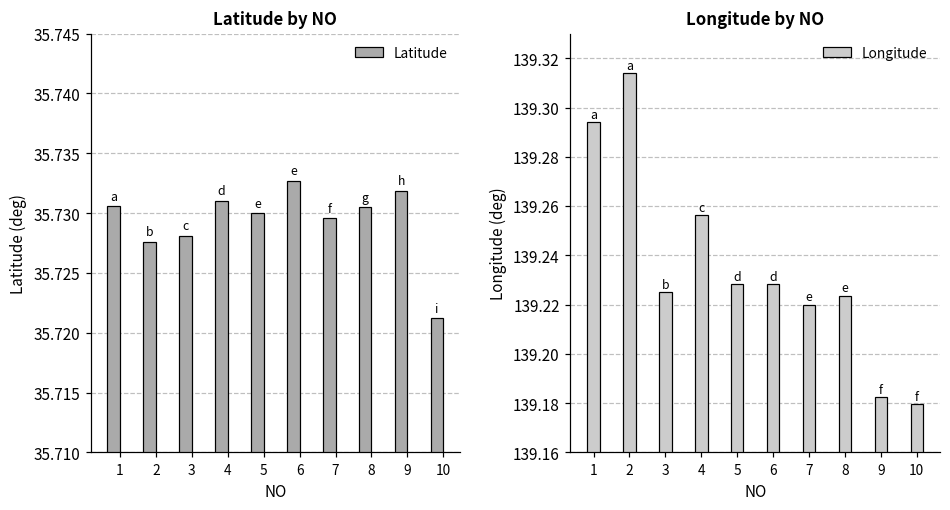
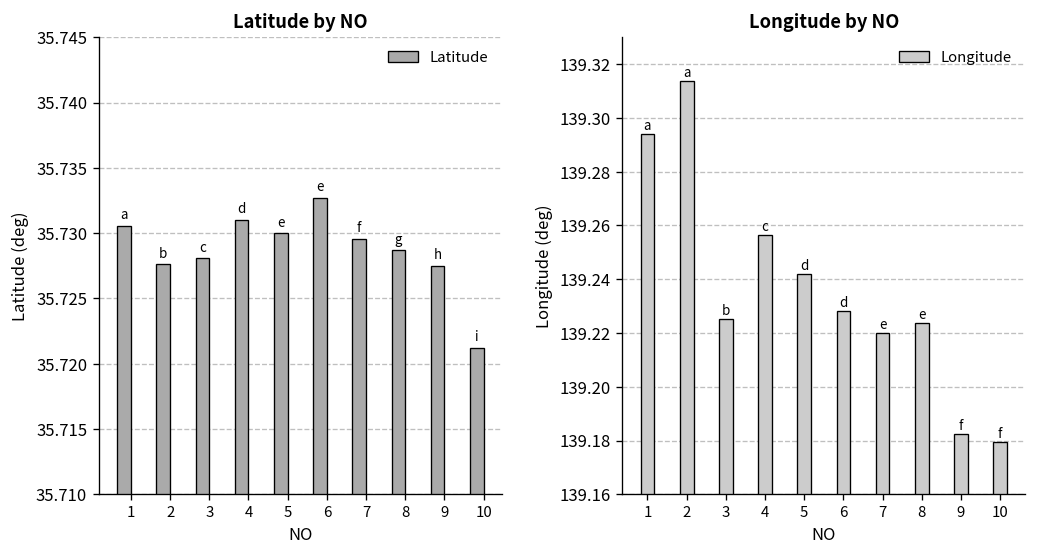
  {
    "Latitude by NO": {
      "1": 35.7306,
      "2": 35.7276,
      "3": 35.7281,
      "4": 35.7310,
      "5": 35.7300,
      "6": 35.7327,
      "7": 35.7296,
-     "8": 35.7305,
-     "9": 35.7318,
+     "8": 35.7287,
+     "9": 35.7275,
      "10": 35.7212
    },
    "Longitude by NO": {
      "1": 139.294,
      "2": 139.314,
      "3": 139.225,
      "4": 139.256,
-     "5": 139.228,
+     "5": 139.242,
      "6": 139.228,
      "7": 139.220,
      "8": 139.224,
      "9": 139.182,
      "10": 139.179
    }
  }
